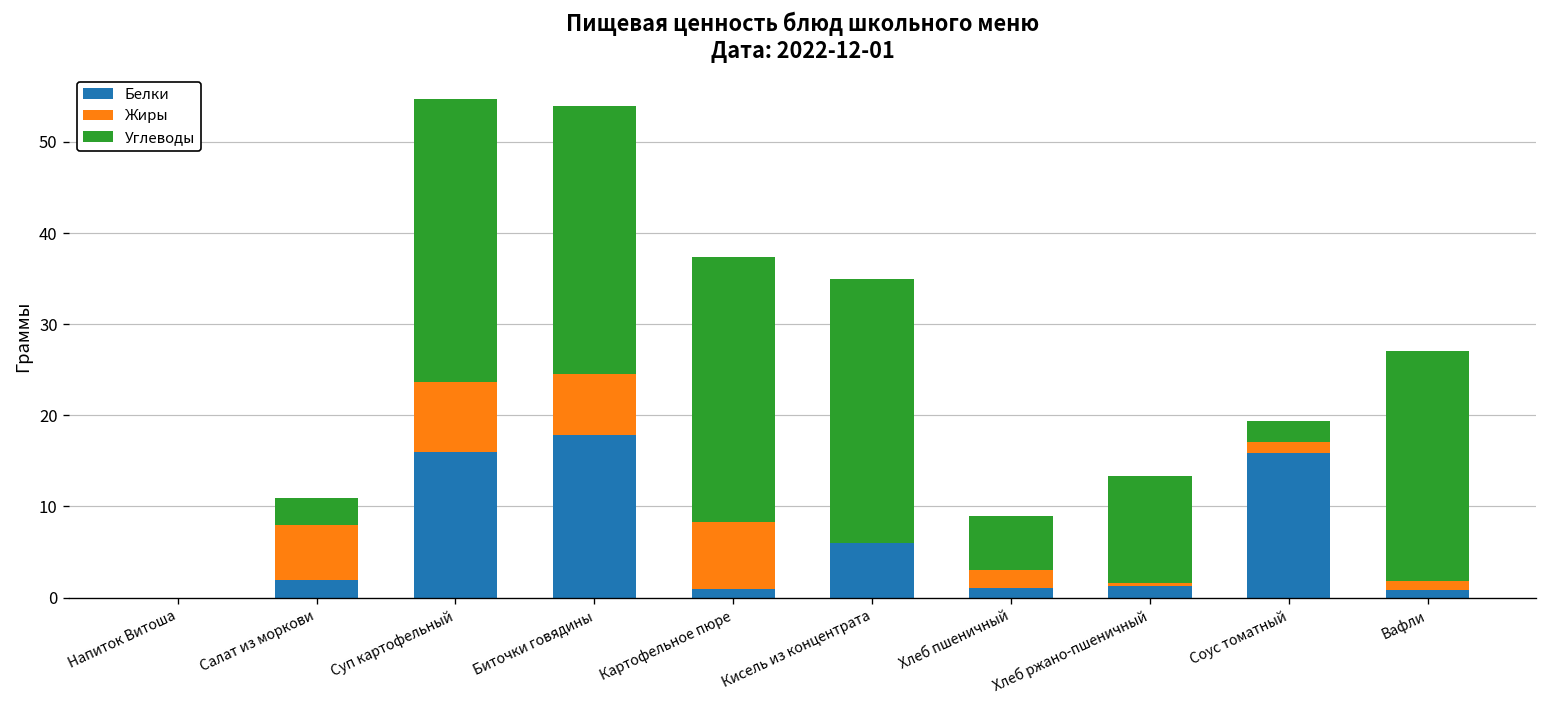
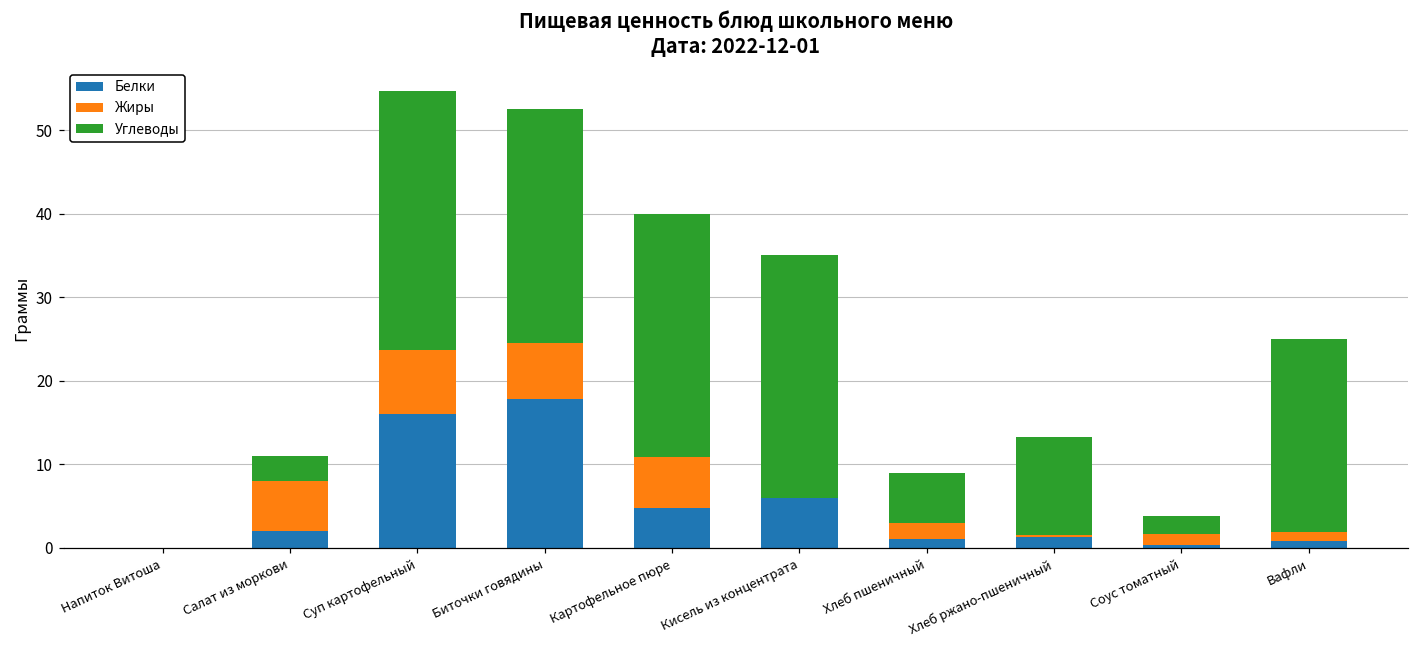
  {
    "Белки": {
      "Напиток Витоша": 0,
      "Салат из моркови": 2,
      "Суп картофельный": 16,
      "Биточки говядины": 18,
-     "Картофельное пюре": 1,
+     "Картофельное пюре": 5,
      "Кисель из концентрата": 6,
      "Хлеб пшеничный": 1,
      "Хлеб ржано-пшеничный": 1,
-     "Соус томатный": 16,
+     "Соус томатный": 0,
      "Вафли": 1
    },
    "Жиры": {
      "Напиток Витоша": 0,
      "Салат из моркови": 6,
      "Суп картофельный": 8,
      "Биточки говядины": 7,
-     "Картофельное пюре": 7,
+     "Картофельное пюре": 6,
      "Кисель из концентрата": 0,
      "Хлеб пшеничный": 2,
      "Соус томатный": 1,
      "Вафли": 1
    },
    "Углеводы": {
      "Напиток Витоша": 0,
      "Салат из моркови": 3,
      "Суп картофельный": 31,
-     "Биточки говядины": 29,
+     "Биточки говядины": 28,
      "Картофельное пюре": 29,
      "Кисель из концентрата": 29,
      "Хлеб пшеничный": 6,
      "Хлеб ржано-пшеничный": 12,
      "Соус томатный": 2,
-     "Вафли": 25
+     "Вафли": 23
    }
  }
